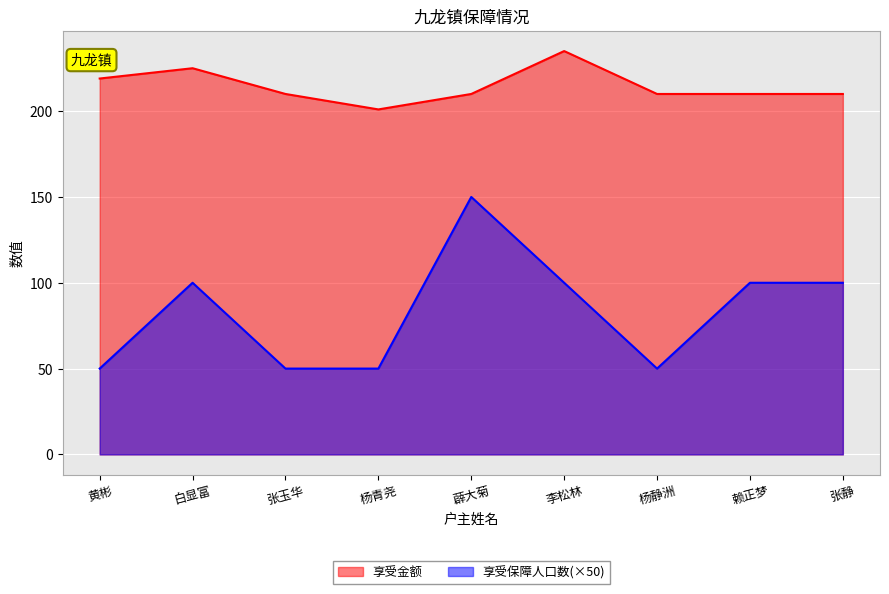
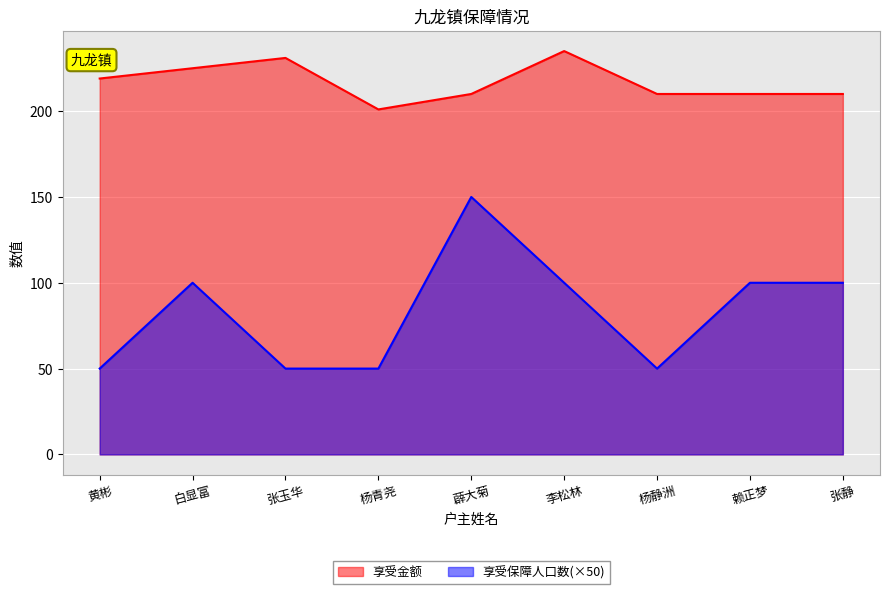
  {
    "享受金额": {
      "黄彬": 219,
      "白显富": 225,
-     "张玉华": 210,
+     "张玉华": 231,
      "杨青尧": 201,
      "薜大菊": 210,
      "李松林": 235,
      "杨静洲": 210,
      "赖正梦": 210,
      "张静": 210
    },
    "享受保障人口数(×50)": {
      "黄彬": 50,
      "白显富": 100,
      "张玉华": 50,
      "杨青尧": 50,
      "薜大菊": 150,
      "李松林": 100,
      "杨静洲": 50,
      "赖正梦": 100,
      "张静": 100
    }
  }
